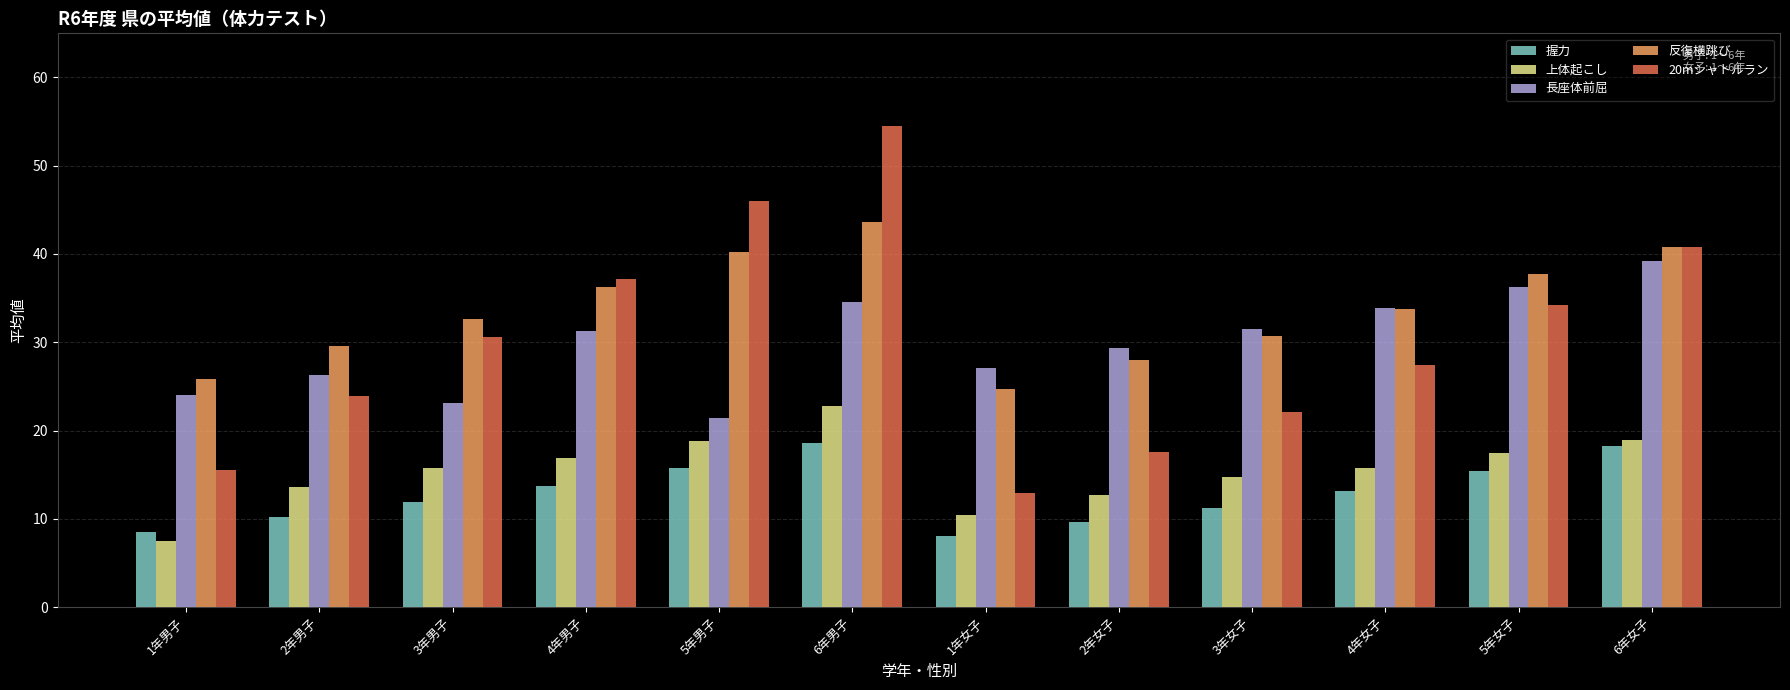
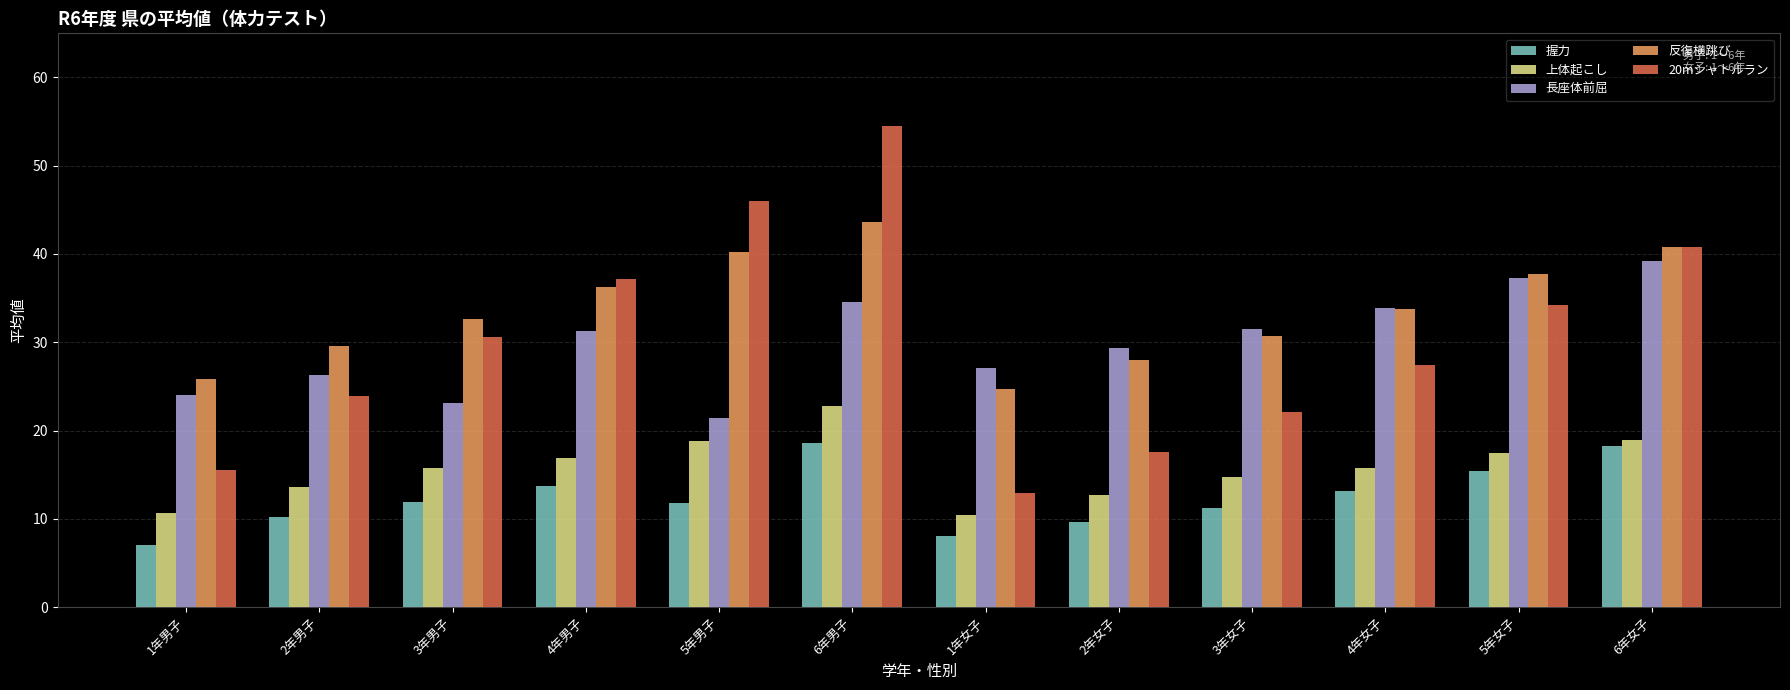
  {
    "握力": {
-     "1年男子": 9,
+     "1年男子": 7,
      "2年男子": 10,
      "3年男子": 12,
      "4年男子": 14,
-     "5年男子": 16,
+     "5年男子": 12,
      "6年男子": 19,
      "1年女子": 8,
      "2年女子": 10,
      "3年女子": 11,
      "4年女子": 13,
      "5年女子": 15,
      "6年女子": 18
    },
    "上体起こし": {
-     "1年男子": 7,
+     "1年男子": 11,
      "2年男子": 14,
      "3年男子": 16,
      "4年男子": 17,
      "5年男子": 19,
      "6年男子": 23,
      "1年女子": 10,
      "2年女子": 13,
      "3年女子": 15,
      "4年女子": 16,
      "5年女子": 17,
      "6年女子": 19
    },
    "長座体前屈": {
      "1年男子": 24,
      "2年男子": 26,
      "3年男子": 23,
      "4年男子": 31,
      "5年男子": 21,
      "6年男子": 35,
      "1年女子": 27,
      "2年女子": 29,
      "3年女子": 31,
      "4年女子": 34,
-     "5年女子": 36,
+     "5年女子": 37,
      "6年女子": 39
    }
  }
